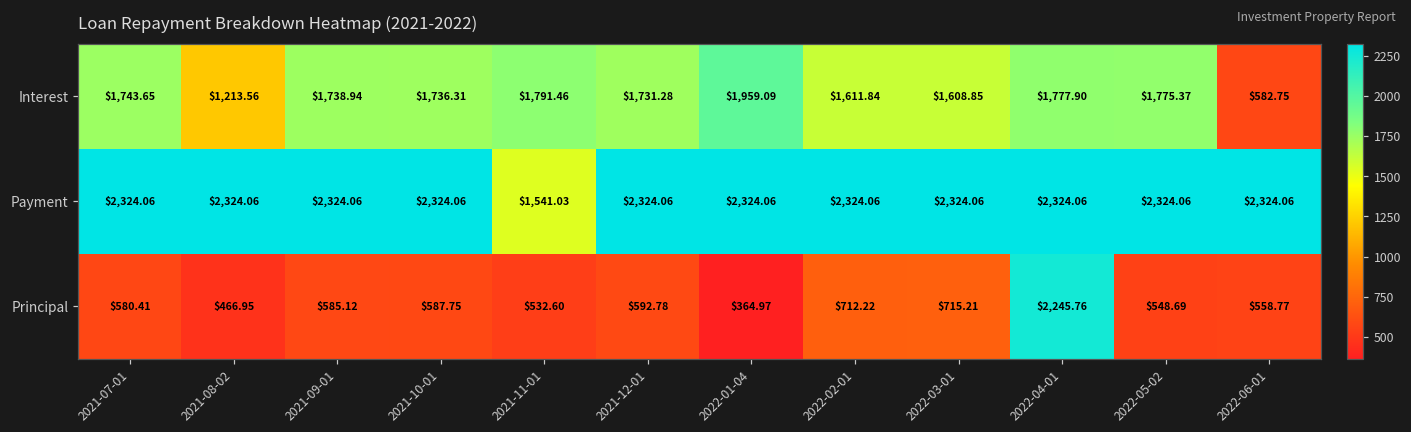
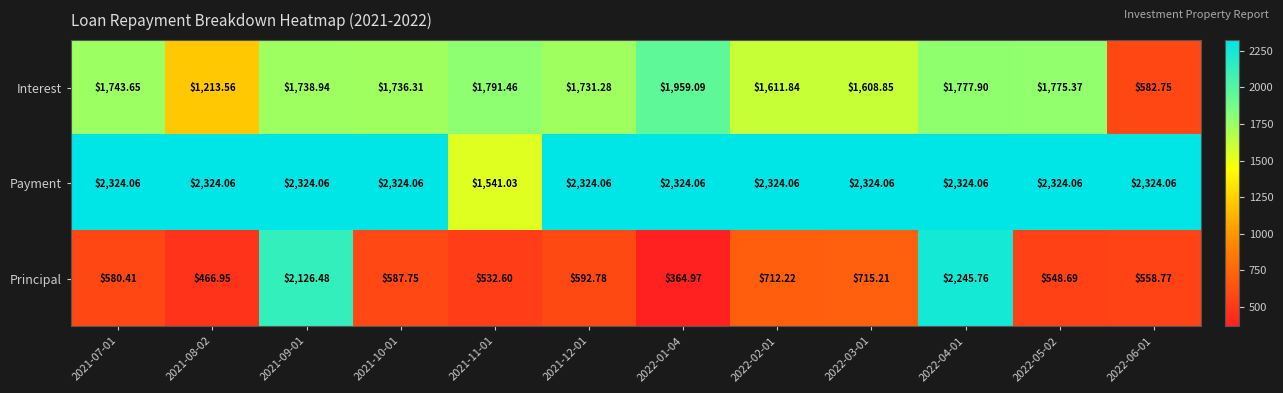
  {
    "Interest": {
      "2021-07-01": "$1,743.65",
      "2021-08-02": "$1,213.56",
      "2021-09-01": "$1,738.94",
      "2021-10-01": "$1,736.31",
      "2021-11-01": "$1,791.46",
      "2021-12-01": "$1,731.28",
      "2022-01-04": "$1,959.09",
      "2022-02-01": "$1,611.84",
      "2022-03-01": "$1,608.85",
      "2022-04-01": "$1,777.90",
      "2022-05-02": "$1,775.37",
      "2022-06-01": "$582.75"
    },
    "Payment": {
      "2021-07-01": "$2,324.06",
      "2021-08-02": "$2,324.06",
      "2021-09-01": "$2,324.06",
      "2021-10-01": "$2,324.06",
      "2021-11-01": "$1,541.03",
      "2021-12-01": "$2,324.06",
      "2022-01-04": "$2,324.06",
      "2022-02-01": "$2,324.06",
      "2022-03-01": "$2,324.06",
      "2022-04-01": "$2,324.06",
      "2022-05-02": "$2,324.06",
      "2022-06-01": "$2,324.06"
    },
    "Principal": {
      "2021-07-01": "$580.41",
      "2021-08-02": "$466.95",
-     "2021-09-01": "$585.12",
+     "2021-09-01": "$2,126.48",
      "2021-10-01": "$587.75",
      "2021-11-01": "$532.60",
      "2021-12-01": "$592.78",
      "2022-01-04": "$364.97",
      "2022-02-01": "$712.22",
      "2022-03-01": "$715.21",
      "2022-04-01": "$2,245.76",
      "2022-05-02": "$548.69",
      "2022-06-01": "$558.77"
    }
  }
